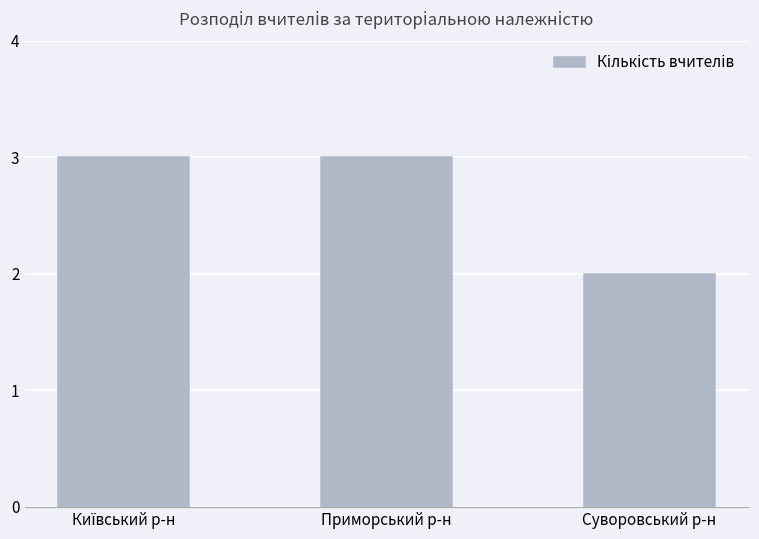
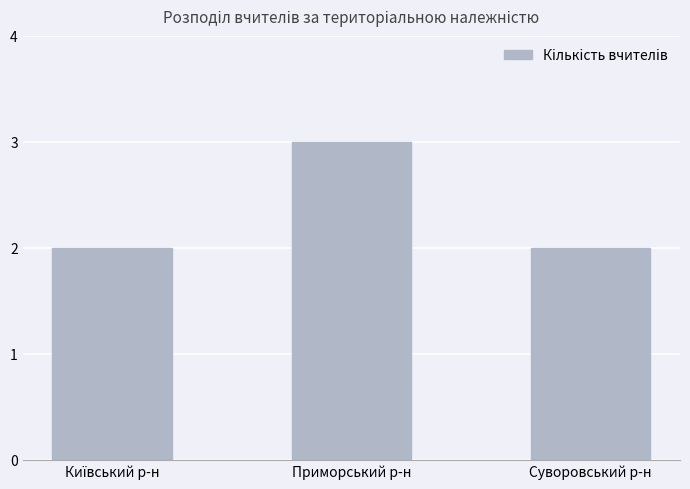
  {
-   "Київський р-н": 3,
+   "Київський р-н": 2,
    "Приморський р-н": 3,
    "Суворовський р-н": 2
  }
